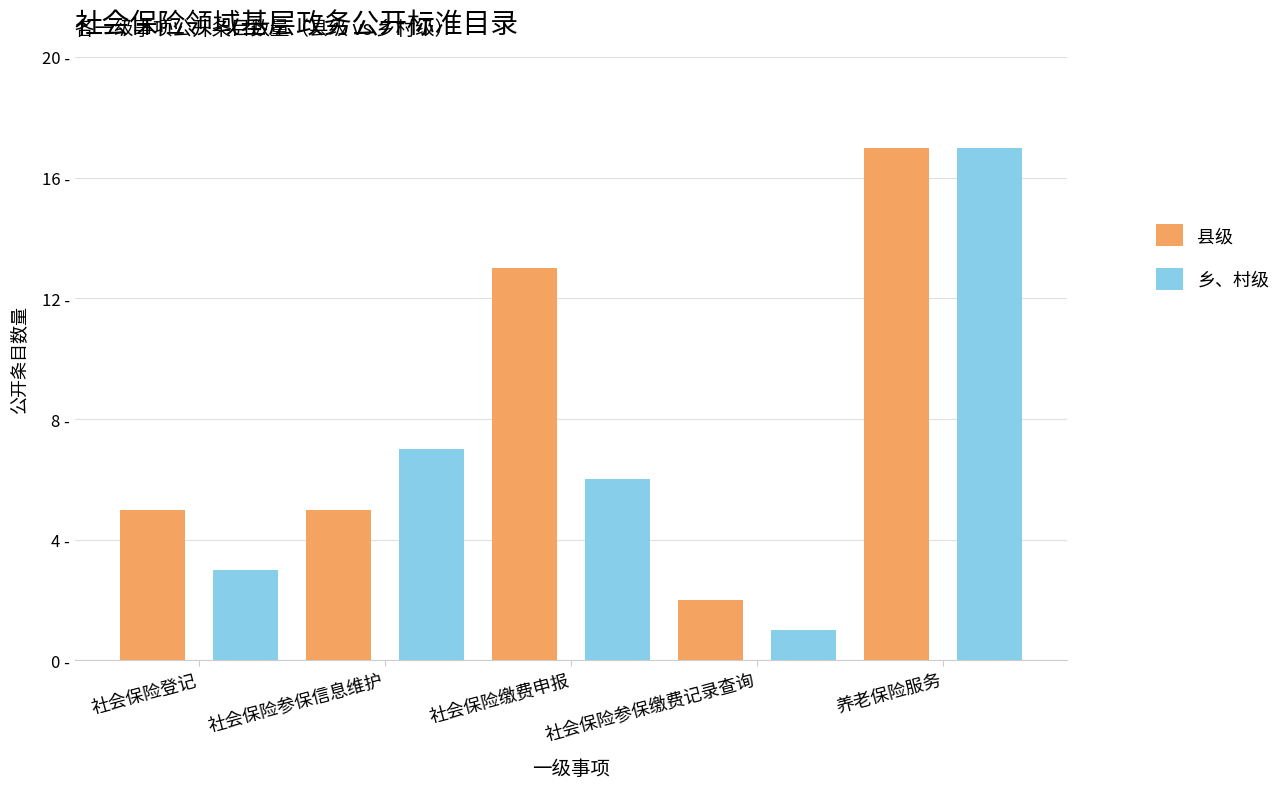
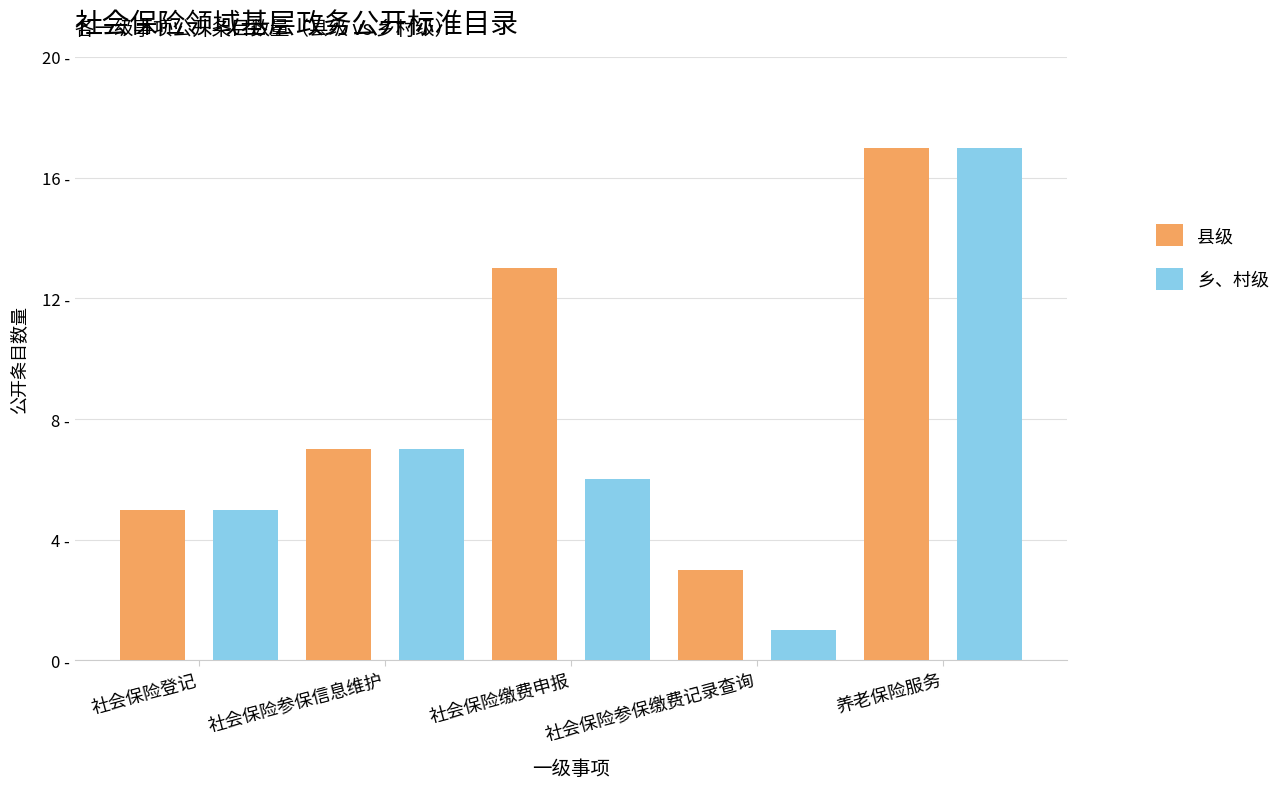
  {
    "县级": {
      "社会保险登记": "5 -",
-     "社会保险参保信息维护": "5 -",
+     "社会保险参保信息维护": "7 -",
      "社会保险缴费申报": "13 -",
-     "社会保险参保缴费记录查询": "2 -",
+     "社会保险参保缴费记录查询": "3 -",
      "养老保险服务": "17 -"
    },
    "乡、村级": {
-     "社会保险登记": "3 -",
+     "社会保险登记": "5 -",
      "社会保险参保信息维护": "7 -",
      "社会保险缴费申报": "6 -",
      "社会保险参保缴费记录查询": "1 -",
      "养老保险服务": "17 -"
    }
  }
